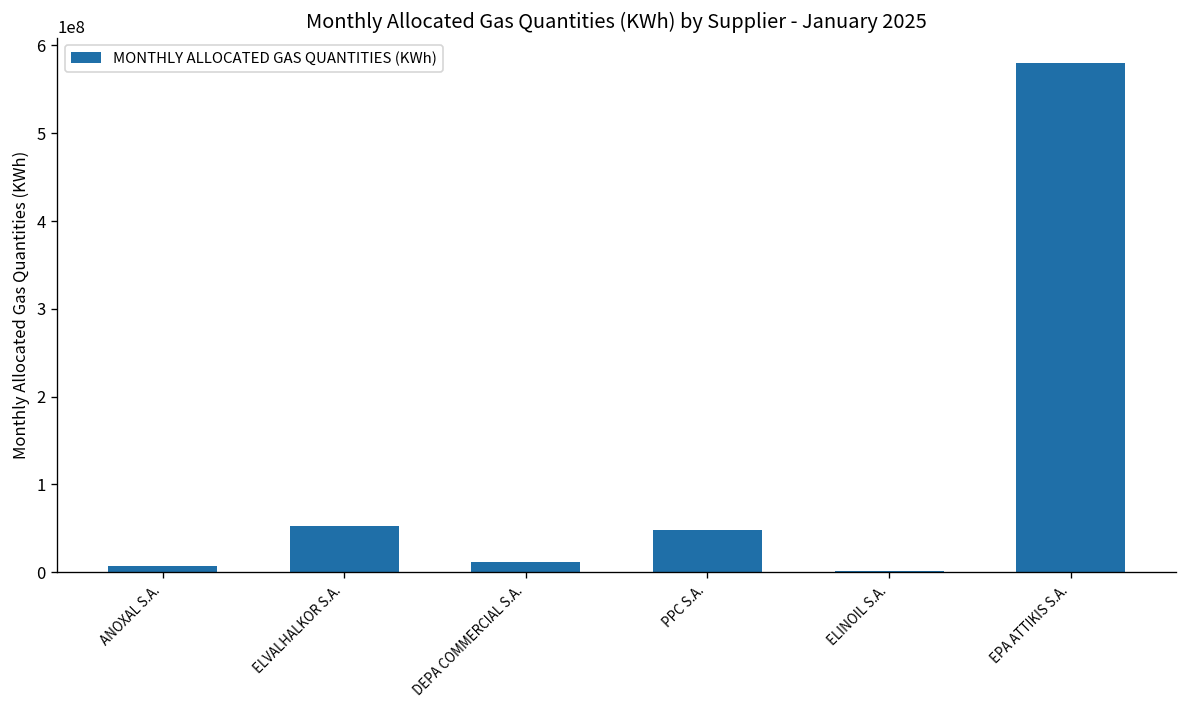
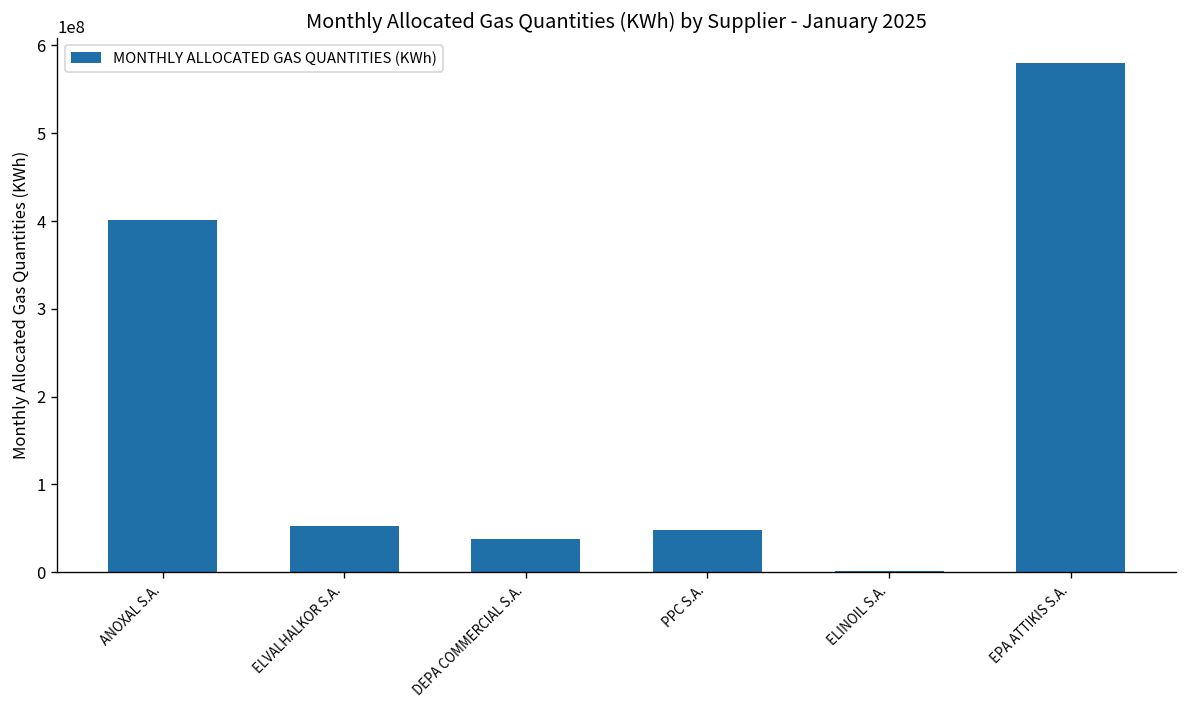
  {
-   "ANOXAL S.A.": 10000000,
+   "ANOXAL S.A.": 400000000,
    "ELVALHALKOR S.A.": 50000000,
-   "DEPA COMMERCIAL S.A.": 10000000,
+   "DEPA COMMERCIAL S.A.": 40000000,
    "PPC S.A.": 50000000,
    "EPA ATTIKIS S.A.": 580000000
  }
